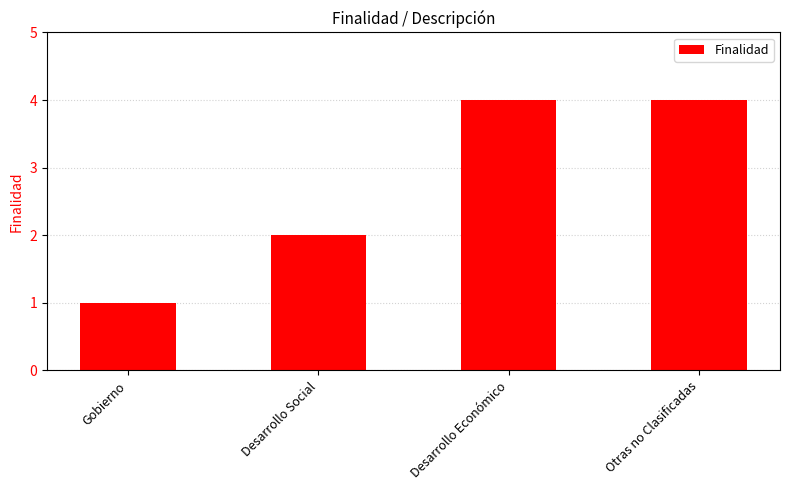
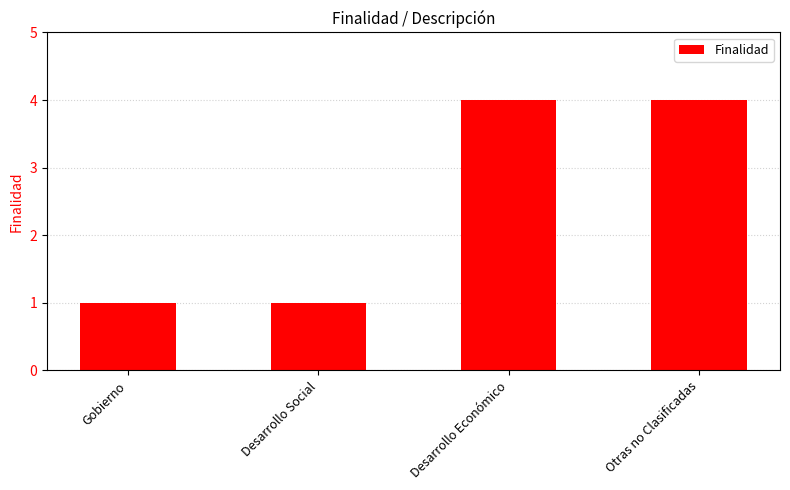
  {
    "Gobierno": 1,
-   "Desarrollo Social": 2,
+   "Desarrollo Social": 1,
    "Desarrollo Económico": 4,
    "Otras no Clasificadas": 4
  }
